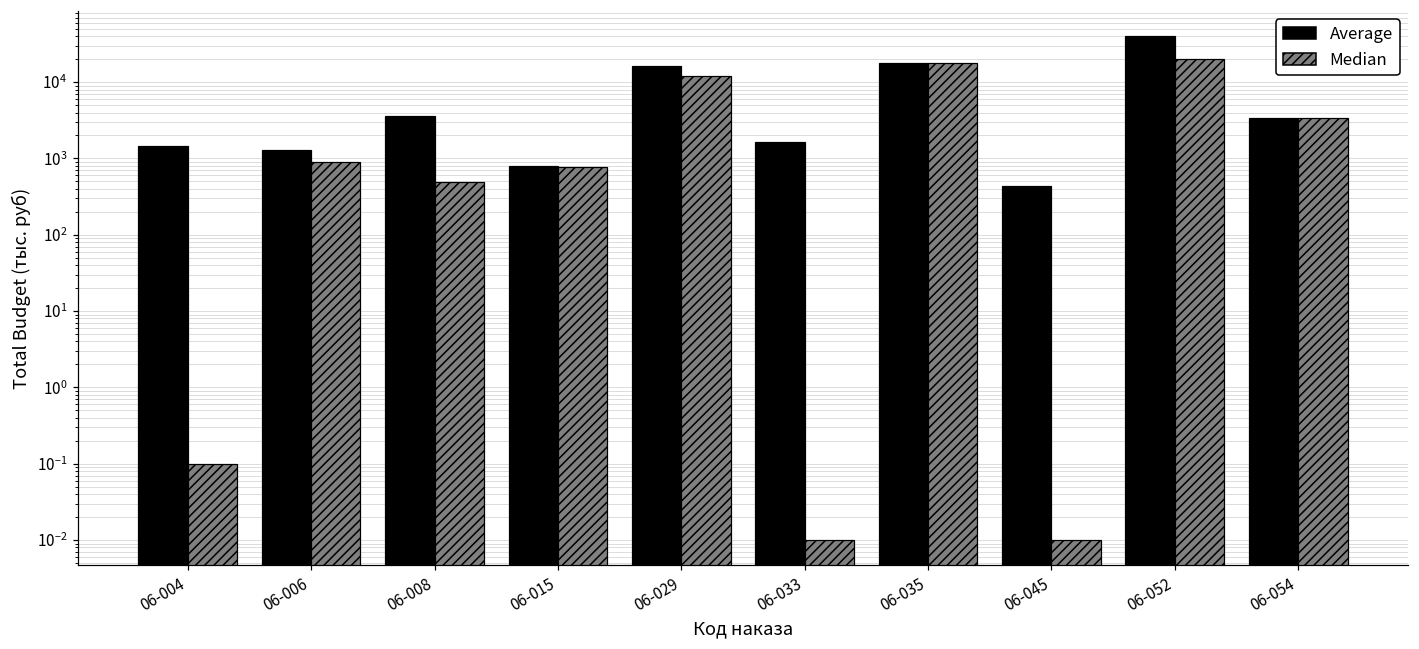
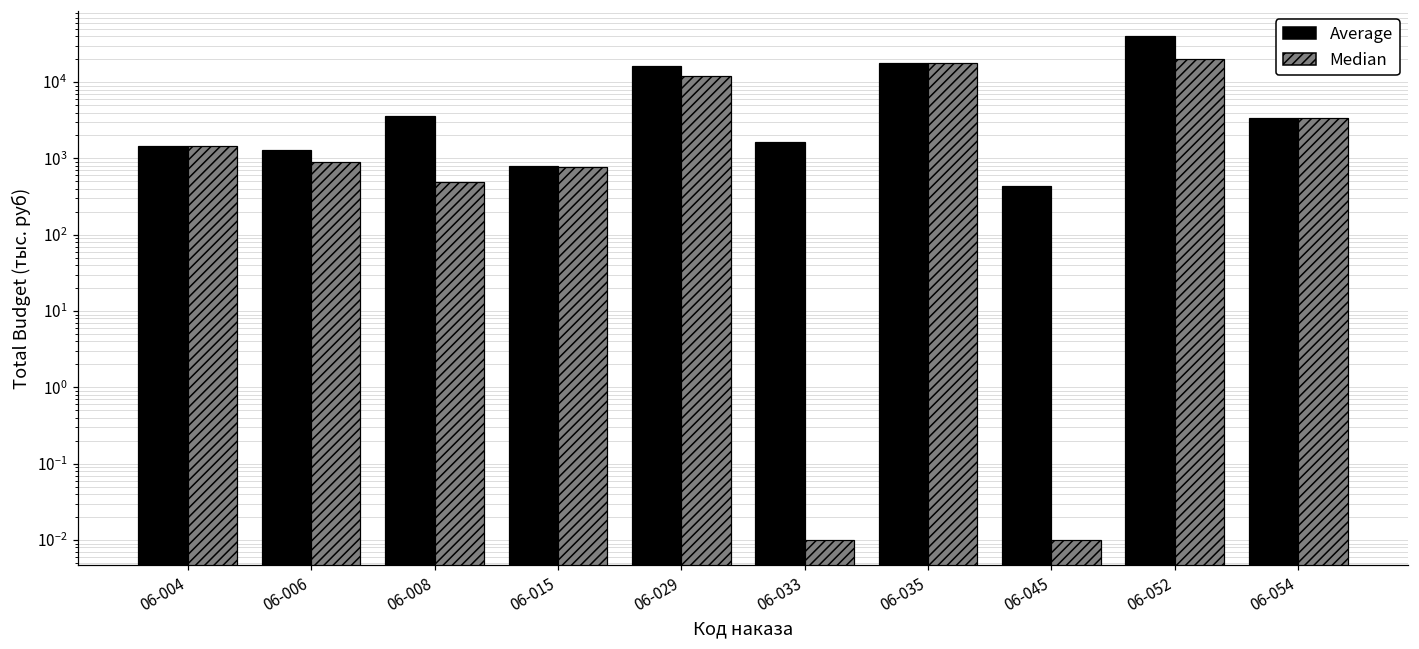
  {
    "Average": {
      "06-004": 1500,
      "06-006": 1300,
      "06-008": 4000,
      "06-015": 800,
      "06-029": 16000,
      "06-033": 1600,
      "06-035": 18000,
      "06-045": 400,
      "06-052": 40000,
      "06-054": 3000
    },
    "Median": {
-     "06-004": 0.1,
+     "06-004": 1400,
      "06-006": 900,
      "06-008": 500,
      "06-015": 800,
      "06-029": 12000,
      "06-033": 0.010,
      "06-035": 18000,
      "06-045": 0.010,
      "06-052": 20000,
      "06-054": 3000
    }
  }
